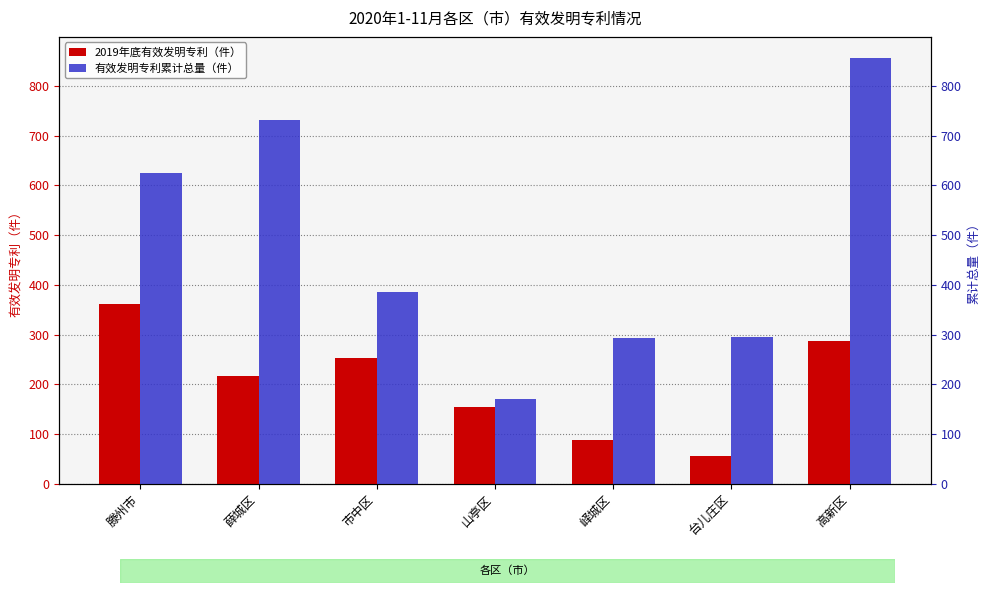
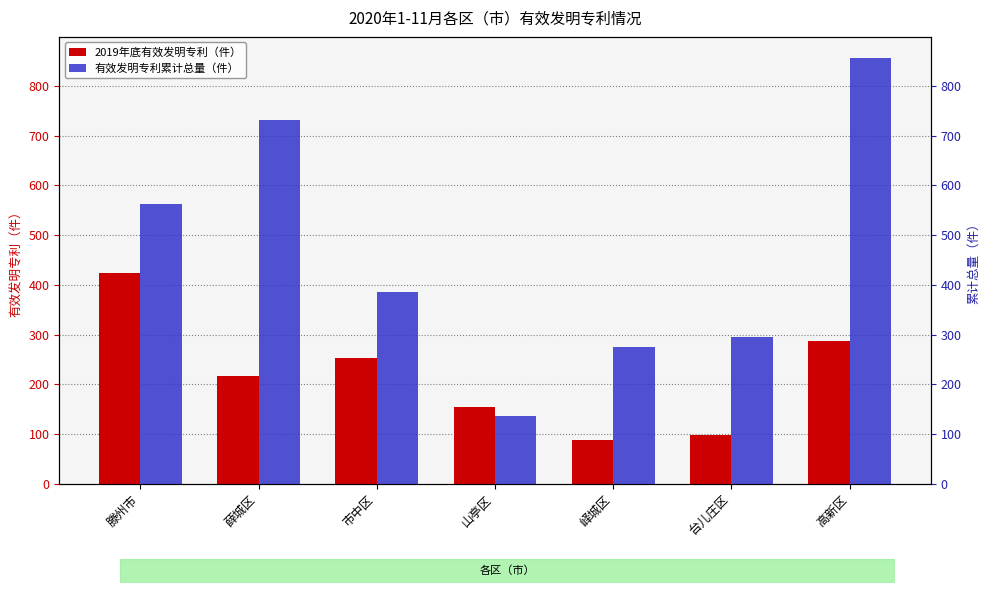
  {
    "2019年底有效发明专利（件）": {
-     "滕州市": 360,
+     "滕州市": 420,
      "薛城区": 220,
      "市中区": 250,
      "山亭区": 150,
      "峄城区": 90,
-     "台儿庄区": 60,
+     "台儿庄区": 100,
      "高新区": 290
    },
    "有效发明专利累计总量（件）": {
-     "滕州市": 630,
+     "滕州市": 560,
      "薛城区": 730,
      "市中区": 390,
-     "山亭区": 170,
-     "峄城区": 290,
+     "山亭区": 140,
+     "峄城区": 280,
      "台儿庄区": 300,
      "高新区": 860
    }
  }
